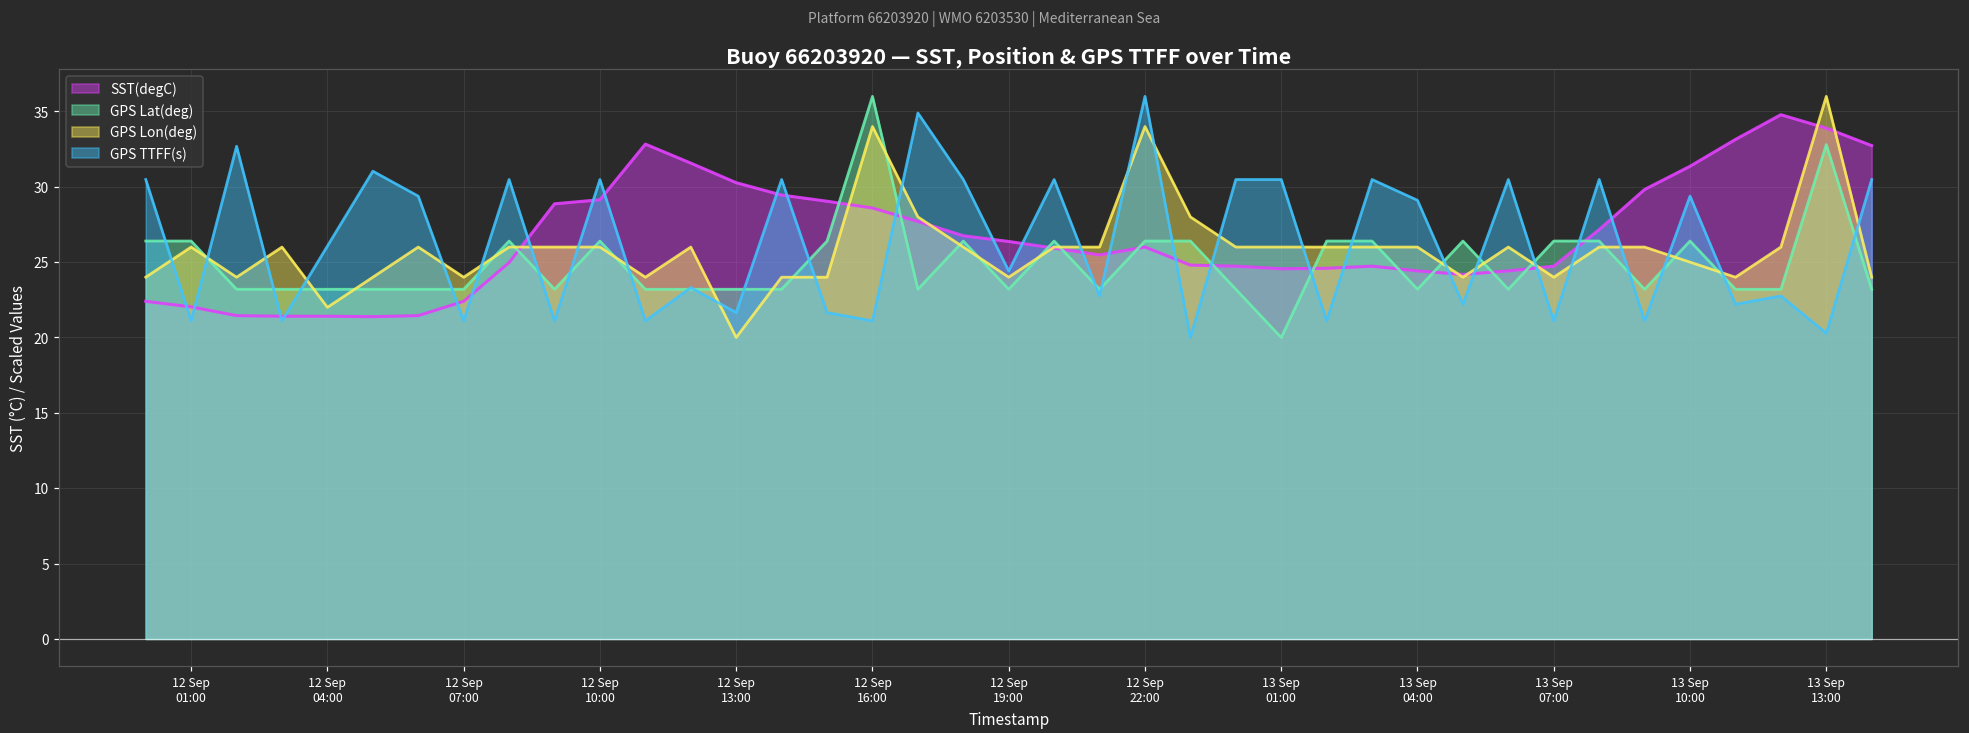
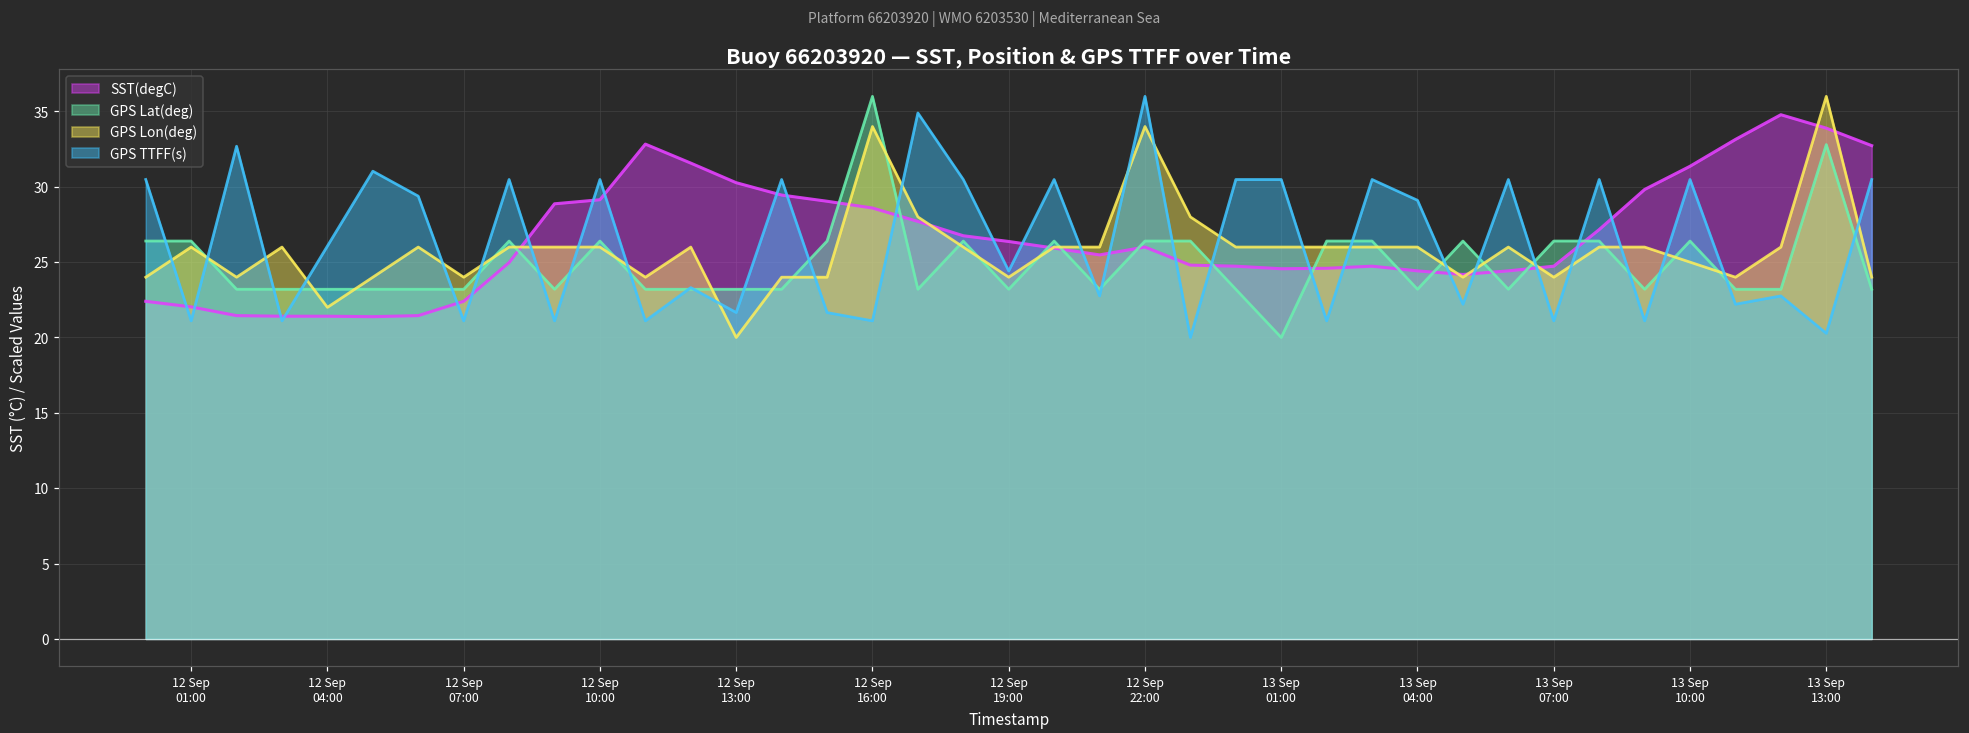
  {
    "SST(degC)": {
      "12 Sep 01:00": 22.0,
      "12 Sep 04:00": 21.4,
      "12 Sep 07:00": 22.4,
      "12 Sep 10:00": 29.1,
      "12 Sep 13:00": 30.3,
      "12 Sep 16:00": 28.6,
      "12 Sep 19:00": 26.4,
      "12 Sep 22:00": 26.0,
      "13 Sep 01:00": 24.6,
      "13 Sep 04:00": 24.4,
      "13 Sep 07:00": 24.7,
      "13 Sep 10:00": 31.4,
      "13 Sep 13:00": 33.9
    },
    "GPS Lat(deg)": {
      "12 Sep 01:00": 26.4,
      "12 Sep 04:00": 23.2,
      "12 Sep 07:00": 23.2,
      "12 Sep 10:00": 26.4,
      "12 Sep 13:00": 23.2,
      "12 Sep 16:00": 36.0,
      "12 Sep 19:00": 23.2,
      "12 Sep 22:00": 26.4,
      "13 Sep 01:00": 20.0,
      "13 Sep 04:00": 23.2,
      "13 Sep 07:00": 26.4,
      "13 Sep 10:00": 26.4,
      "13 Sep 13:00": 32.8
    },
    "GPS Lon(deg)": {
      "12 Sep 01:00": 26.0,
      "12 Sep 04:00": 22.0,
      "12 Sep 07:00": 24.0,
      "12 Sep 10:00": 26.0,
      "12 Sep 13:00": 20.0,
      "12 Sep 16:00": 34.0,
      "12 Sep 19:00": 24.0,
      "12 Sep 22:00": 34.0,
      "13 Sep 01:00": 26.0,
      "13 Sep 04:00": 26.0,
      "13 Sep 07:00": 24.0,
      "13 Sep 10:00": 25.0,
      "13 Sep 13:00": 36.0
    },
    "GPS TTFF(s)": {
      "12 Sep 01:00": 21.1,
      "12 Sep 04:00": 26.1,
      "12 Sep 07:00": 21.1,
      "12 Sep 10:00": 30.5,
      "12 Sep 13:00": 21.7,
      "12 Sep 16:00": 21.1,
      "12 Sep 19:00": 24.4,
      "12 Sep 22:00": 36.0,
      "13 Sep 01:00": 30.5,
      "13 Sep 04:00": 29.1,
      "13 Sep 07:00": 21.1,
-     "13 Sep 10:00": 29.4,
+     "13 Sep 10:00": 30.5,
      "13 Sep 13:00": 20.3
    }
  }
